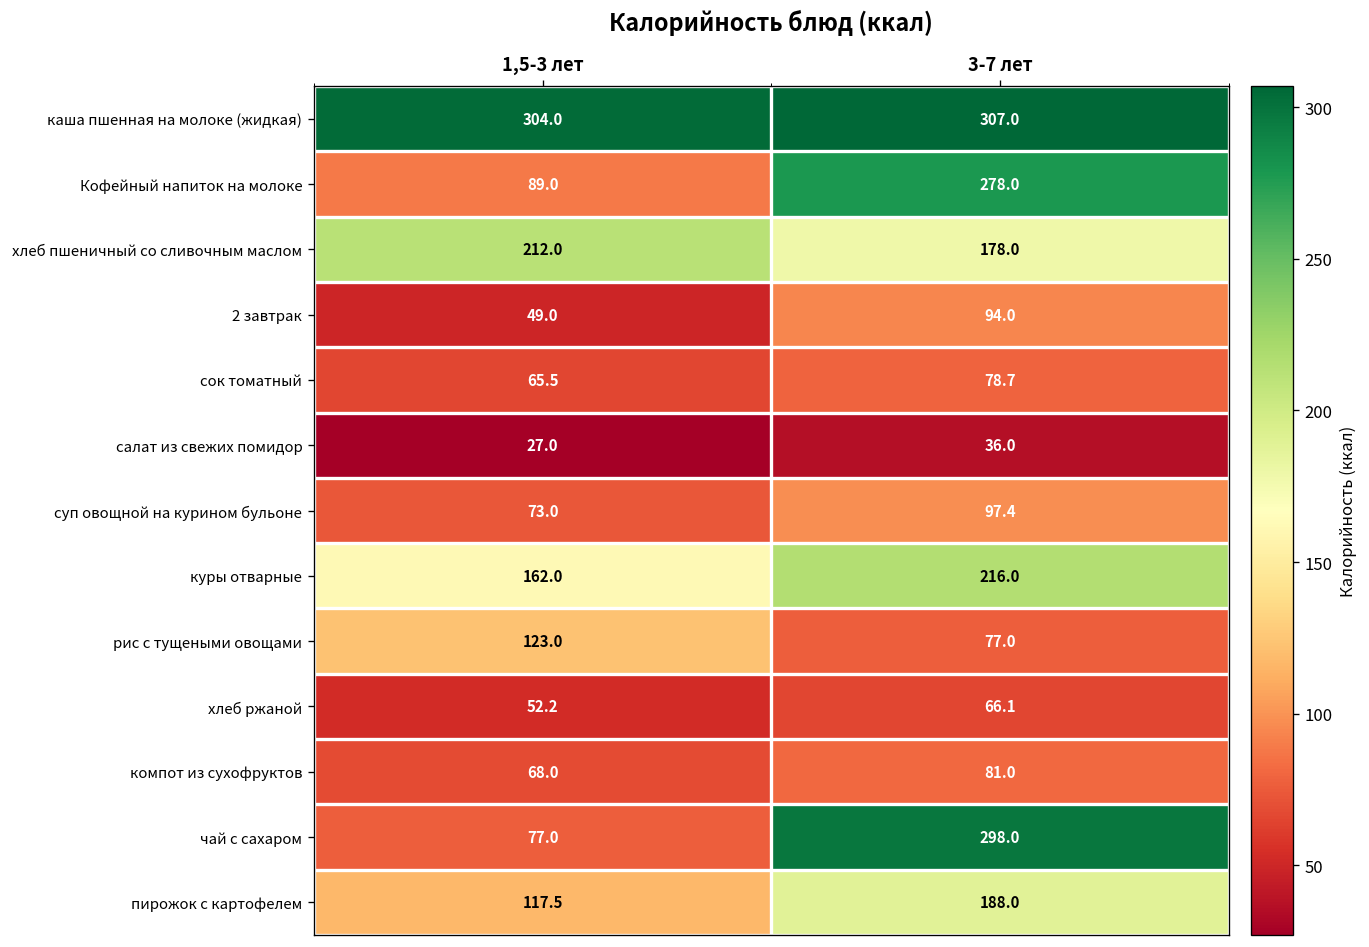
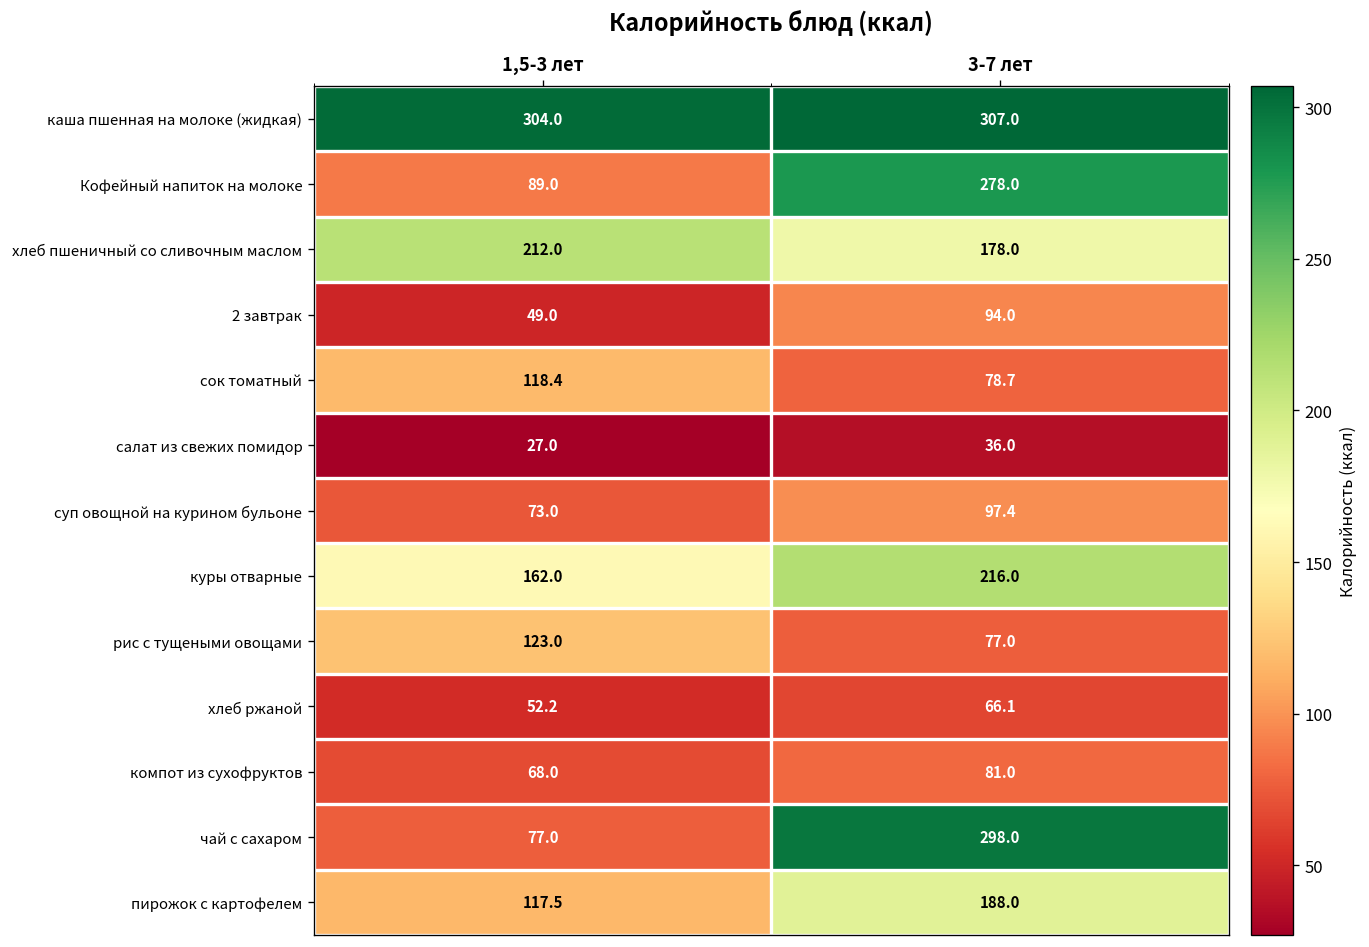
  {
    "каша пшенная на молоке (жидкая)": {
      "1,5-3 лет": 304.0,
      "3-7 лет": 307.0
    },
    "Кофейный напиток на молоке": {
      "1,5-3 лет": 89.0,
      "3-7 лет": 278.0
    },
    "хлеб пшеничный со сливочным маслом": {
      "1,5-3 лет": 212.0,
      "3-7 лет": 178.0
    },
    "2 завтрак": {
      "1,5-3 лет": 49.0,
      "3-7 лет": 94.0
    },
    "сок томатный": {
-     "1,5-3 лет": 65.5,
+     "1,5-3 лет": 118.4,
      "3-7 лет": 78.7
    },
    "салат из свежих помидор": {
      "1,5-3 лет": 27.0,
      "3-7 лет": 36.0
    },
    "суп овощной на курином бульоне": {
      "1,5-3 лет": 73.0,
      "3-7 лет": 97.4
    },
    "куры отварные": {
      "1,5-3 лет": 162.0,
      "3-7 лет": 216.0
    },
    "рис с тущеными овощами": {
      "1,5-3 лет": 123.0,
      "3-7 лет": 77.0
    },
    "хлеб ржаной": {
      "1,5-3 лет": 52.2,
      "3-7 лет": 66.1
    },
    "компот из сухофруктов": {
      "1,5-3 лет": 68.0,
      "3-7 лет": 81.0
    },
    "чай с сахаром": {
      "1,5-3 лет": 77.0,
      "3-7 лет": 298.0
    },
    "пирожок с картофелем": {
      "1,5-3 лет": 117.5,
      "3-7 лет": 188.0
    }
  }
